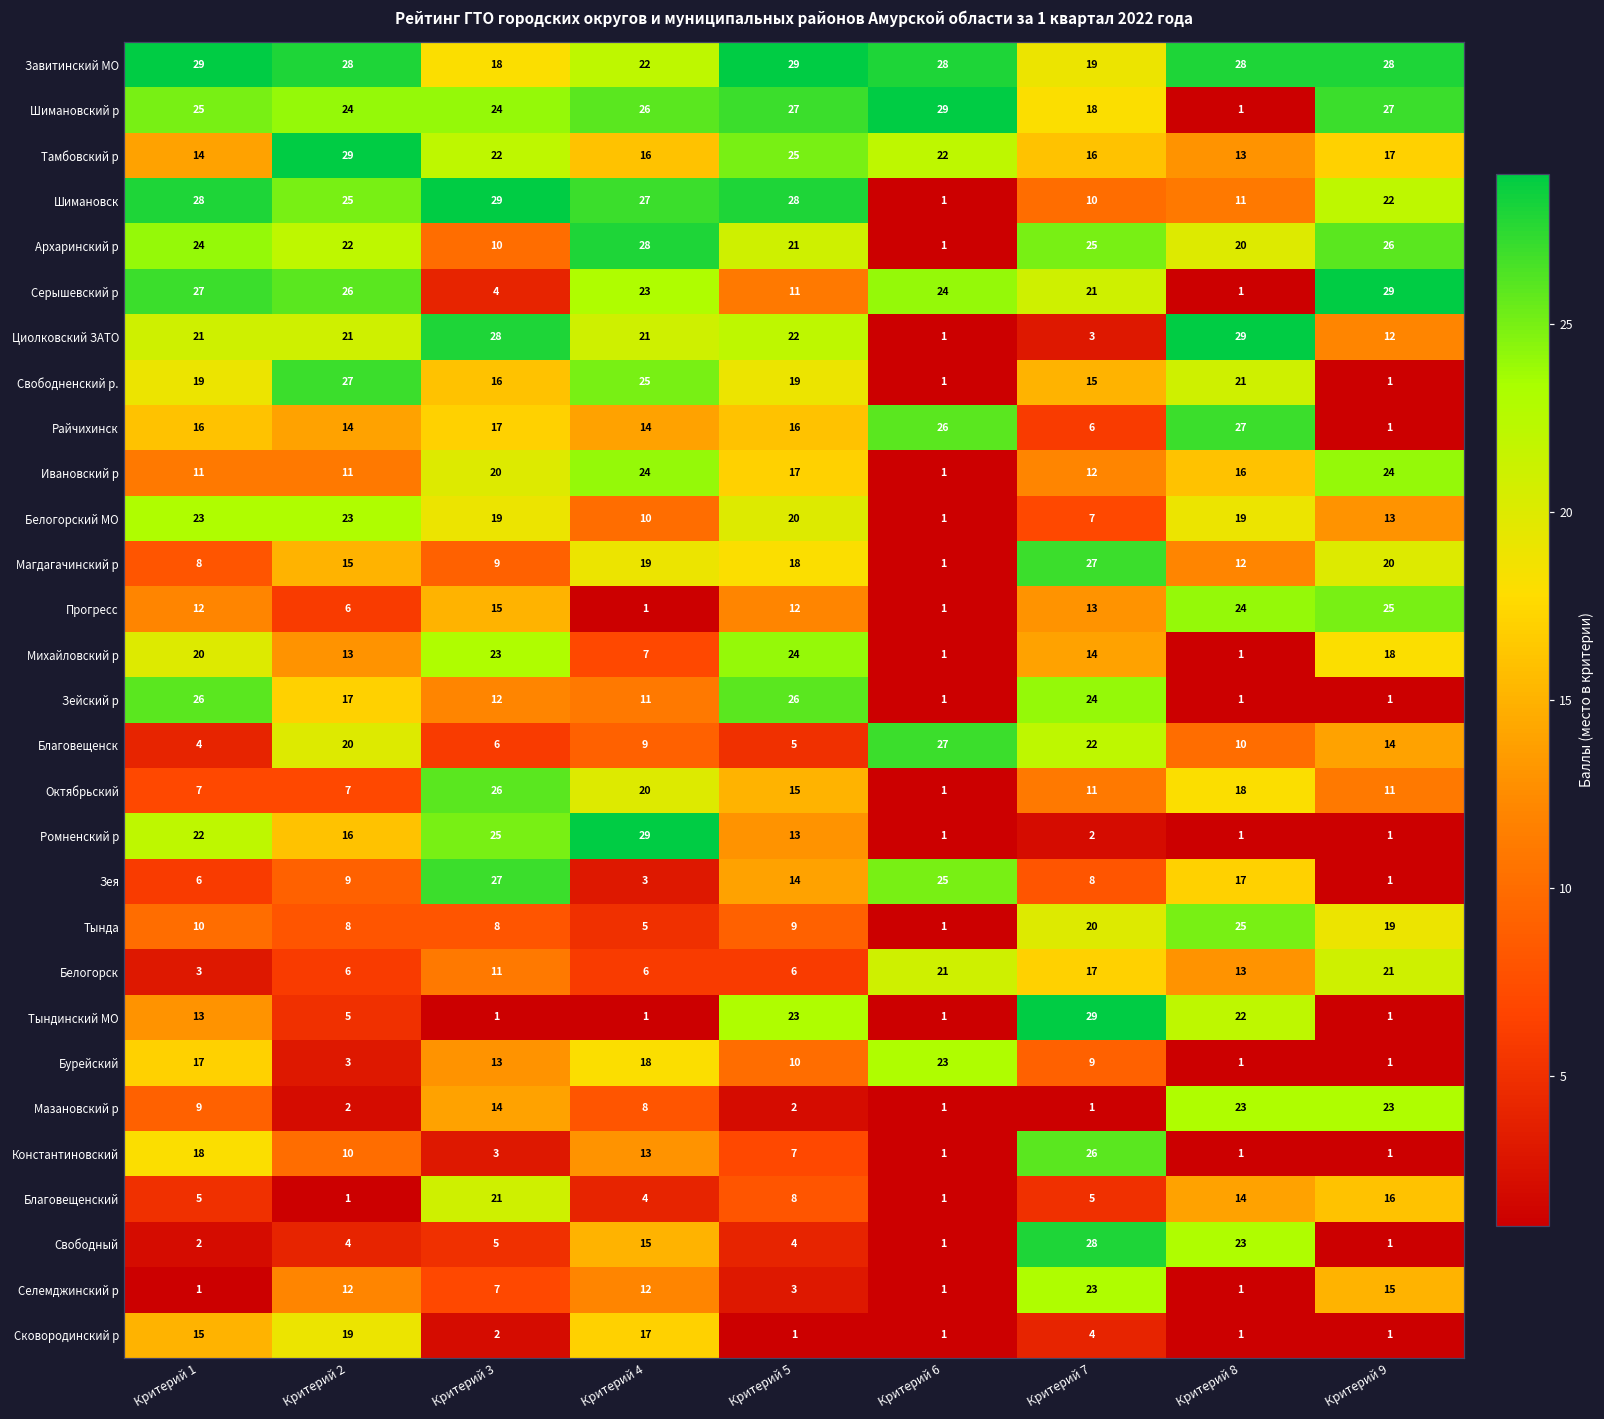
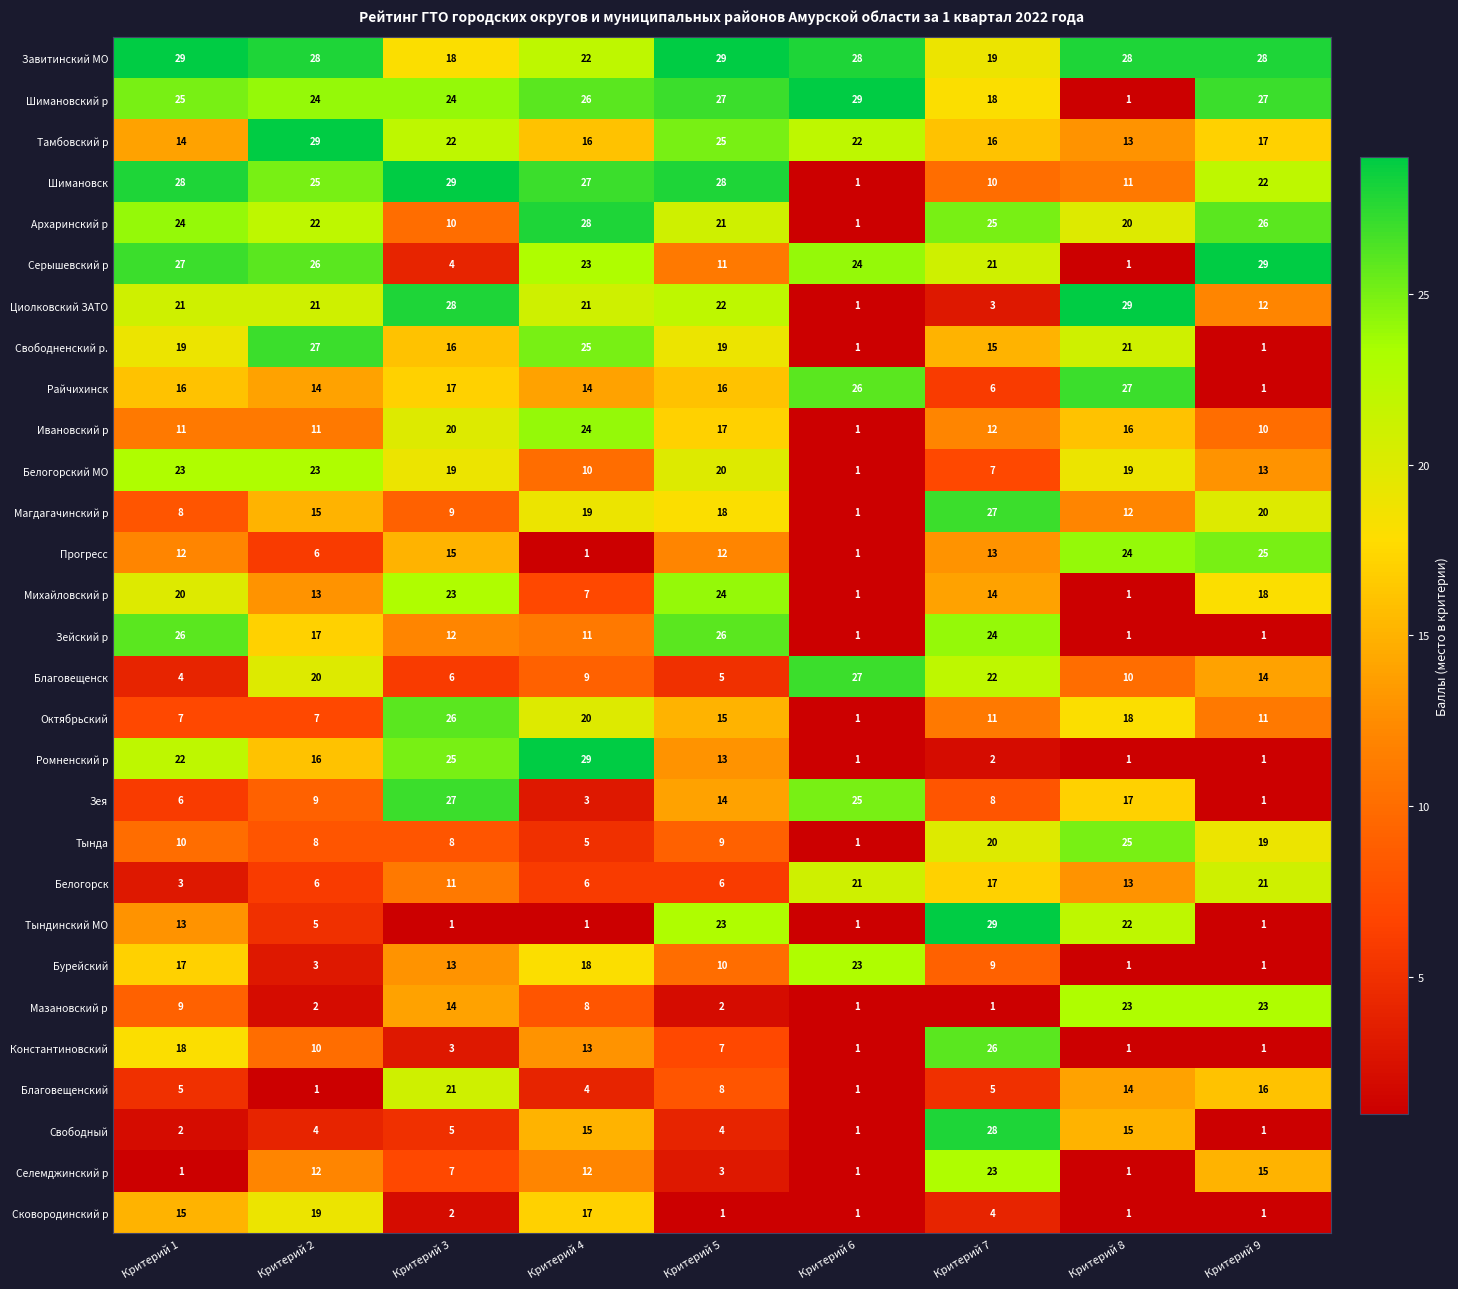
  {
    "Ивановский р": {
      "Критерий 1": 11,
      "Критерий 2": 11,
      "Критерий 3": 20,
      "Критерий 4": 24,
      "Критерий 5": 17,
      "Критерий 6": 1,
      "Критерий 7": 12,
      "Критерий 8": 16,
-     "Критерий 9": 24
+     "Критерий 9": 10
    },
    "Свободный": {
      "Критерий 1": 2,
      "Критерий 2": 4,
      "Критерий 3": 5,
      "Критерий 4": 15,
      "Критерий 5": 4,
      "Критерий 6": 1,
      "Критерий 7": 28,
-     "Критерий 8": 23,
+     "Критерий 8": 15,
      "Критерий 9": 1
    }
  }
